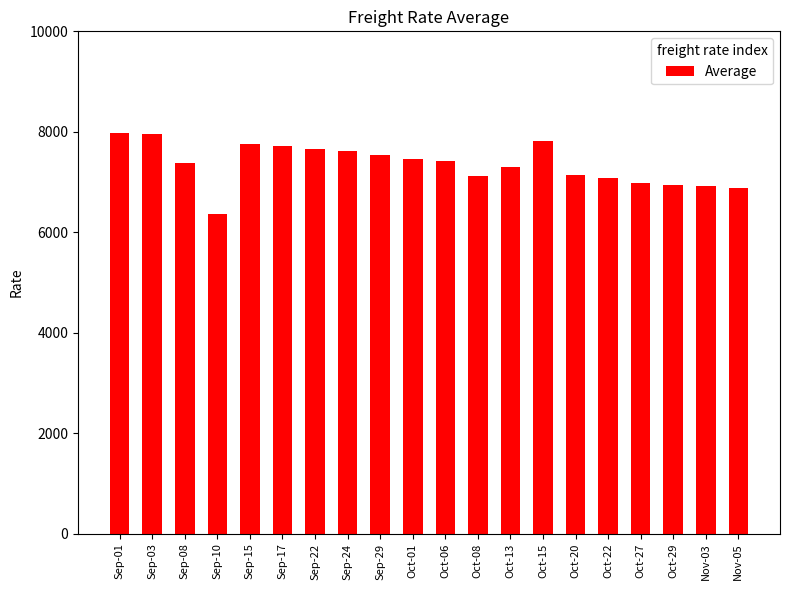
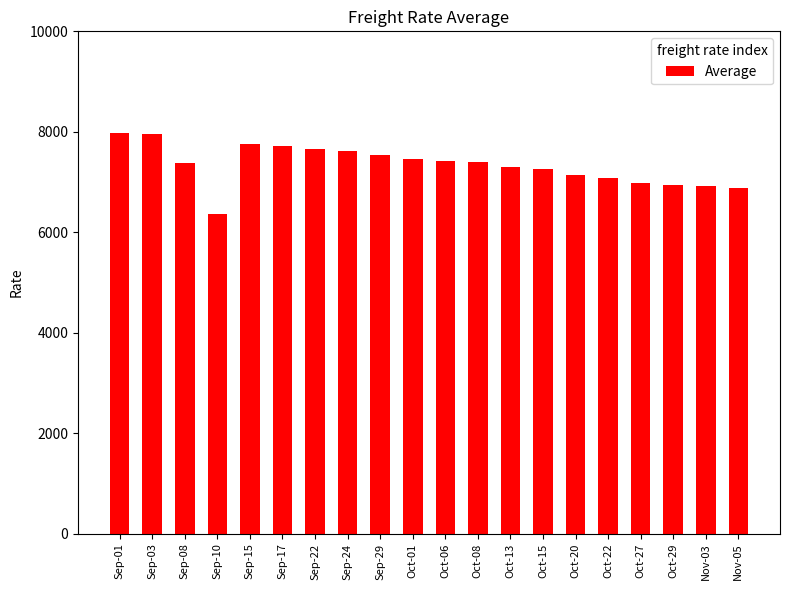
  {
    "Sep-01": 8000,
    "Sep-03": 8000,
    "Sep-08": 7400,
    "Sep-10": 6400,
    "Sep-15": 7800,
    "Sep-17": 7700,
    "Sep-22": 7700,
    "Sep-24": 7600,
    "Sep-29": 7500,
    "Oct-01": 7500,
    "Oct-06": 7400,
-   "Oct-08": 7100,
+   "Oct-08": 7400,
    "Oct-13": 7300,
-   "Oct-15": 7800,
+   "Oct-15": 7300,
    "Oct-20": 7100,
    "Oct-22": 7100,
    "Oct-27": 7000,
    "Oct-29": 6900,
    "Nov-03": 6900,
    "Nov-05": 6900
  }
